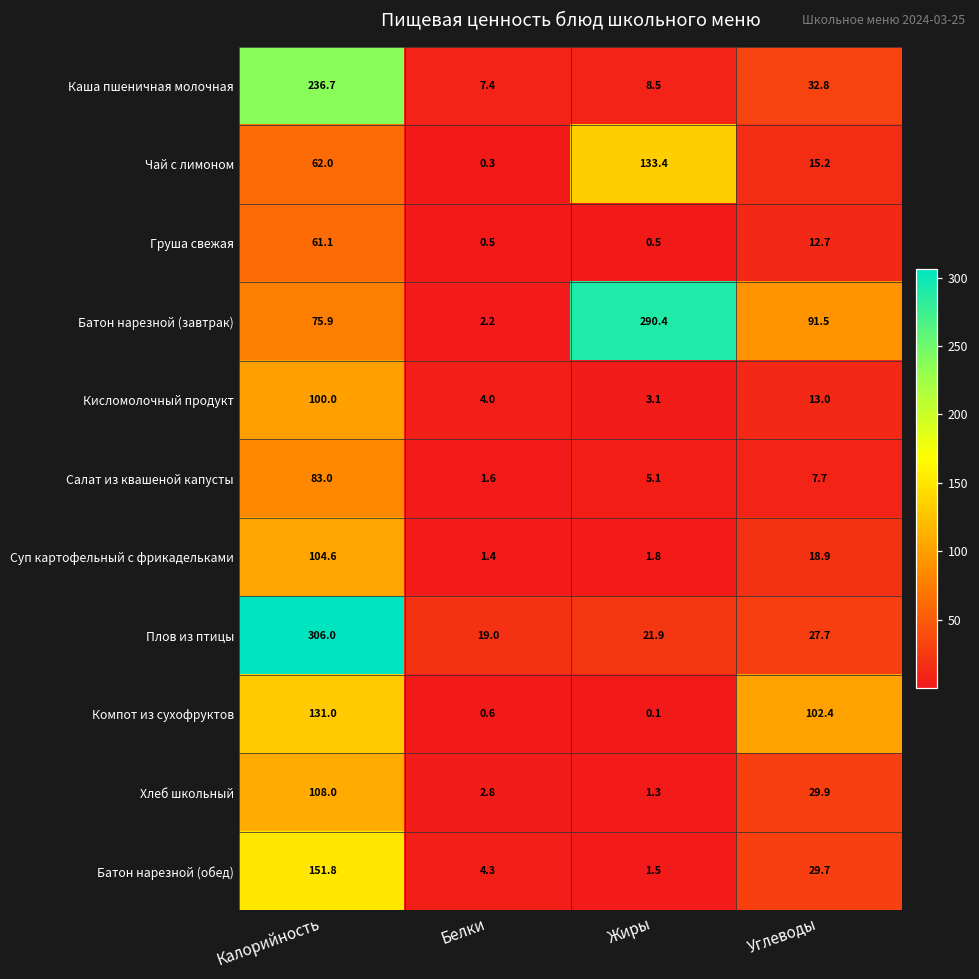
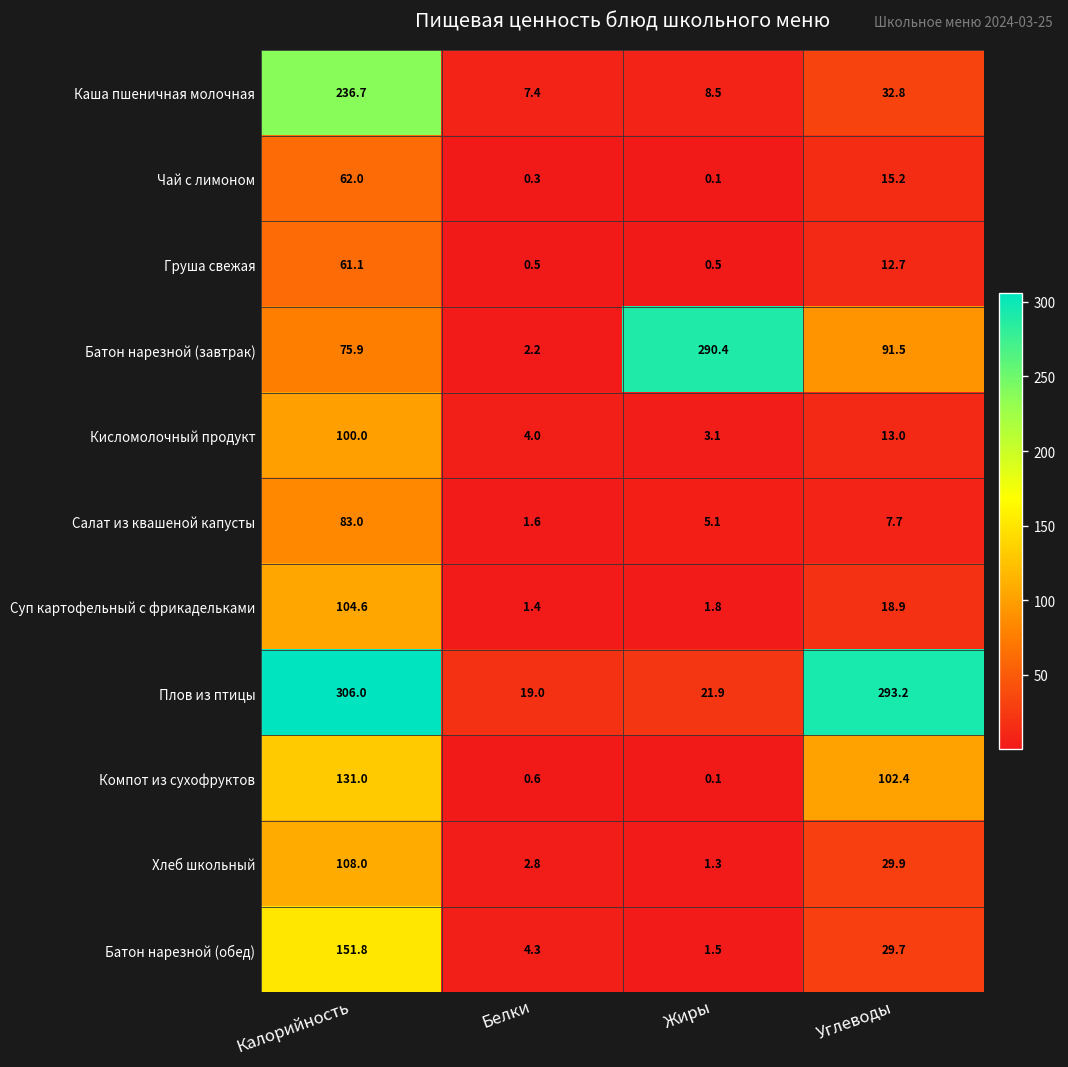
  {
    "Каша пшеничная молочная": {
      "Калорийность": 236.7,
      "Белки": 7.4,
      "Жиры": 8.5,
      "Углеводы": 32.8
    },
    "Чай с лимоном": {
      "Калорийность": 62.0,
      "Белки": 0.3,
-     "Жиры": 133.4,
+     "Жиры": 0.1,
      "Углеводы": 15.2
    },
    "Груша свежая": {
      "Калорийность": 61.1,
      "Белки": 0.5,
      "Жиры": 0.5,
      "Углеводы": 12.7
    },
    "Батон нарезной (завтрак)": {
      "Калорийность": 75.9,
      "Белки": 2.2,
      "Жиры": 290.4,
      "Углеводы": 91.5
    },
    "Кисломолочный продукт": {
      "Калорийность": 100.0,
      "Белки": 4.0,
      "Жиры": 3.1,
      "Углеводы": 13.0
    },
    "Салат из квашеной капусты": {
      "Калорийность": 83.0,
      "Белки": 1.6,
      "Жиры": 5.1,
      "Углеводы": 7.7
    },
    "Суп картофельный с фрикадельками": {
      "Калорийность": 104.6,
      "Белки": 1.4,
      "Жиры": 1.8,
      "Углеводы": 18.9
    },
    "Плов из птицы": {
      "Калорийность": 306.0,
      "Белки": 19.0,
      "Жиры": 21.9,
-     "Углеводы": 27.7
+     "Углеводы": 293.2
    },
    "Компот из сухофруктов": {
      "Калорийность": 131.0,
      "Белки": 0.6,
      "Жиры": 0.1,
      "Углеводы": 102.4
    },
    "Хлеб школьный": {
      "Калорийность": 108.0,
      "Белки": 2.8,
      "Жиры": 1.3,
      "Углеводы": 29.9
    },
    "Батон нарезной (обед)": {
      "Калорийность": 151.8,
      "Белки": 4.3,
      "Жиры": 1.5,
      "Углеводы": 29.7
    }
  }
